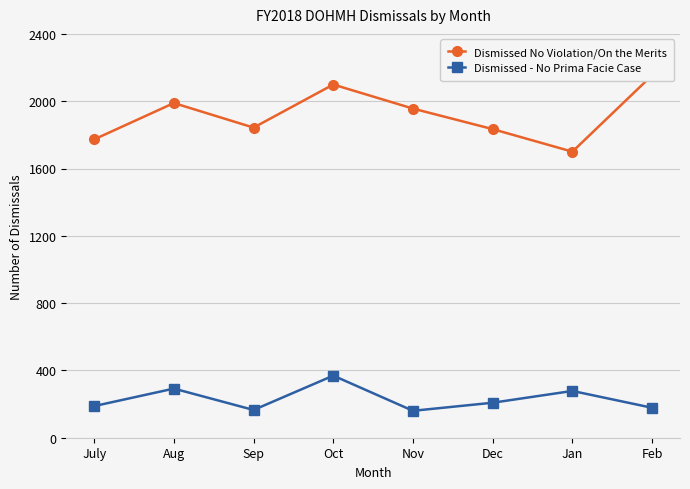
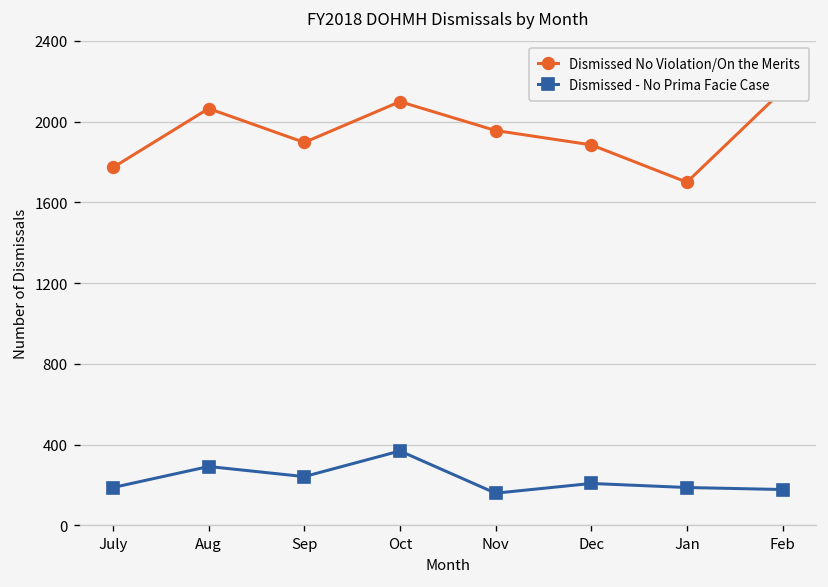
  {
    "Dismissed No Violation/On the Merits": {
      "July": 1770,
-     "Aug": 1990,
-     "Sep": 1840,
+     "Aug": 2070,
+     "Sep": 1900,
      "Oct": 2100,
      "Nov": 1960,
-     "Dec": 1830,
+     "Dec": 1890,
      "Jan": 1700
    },
    "Dismissed - No Prima Facie Case": {
      "July": 190,
      "Aug": 290,
-     "Sep": 170,
+     "Sep": 240,
      "Oct": 370,
      "Nov": 160,
      "Dec": 210,
-     "Jan": 280,
+     "Jan": 190,
      "Feb": 180
    }
  }
